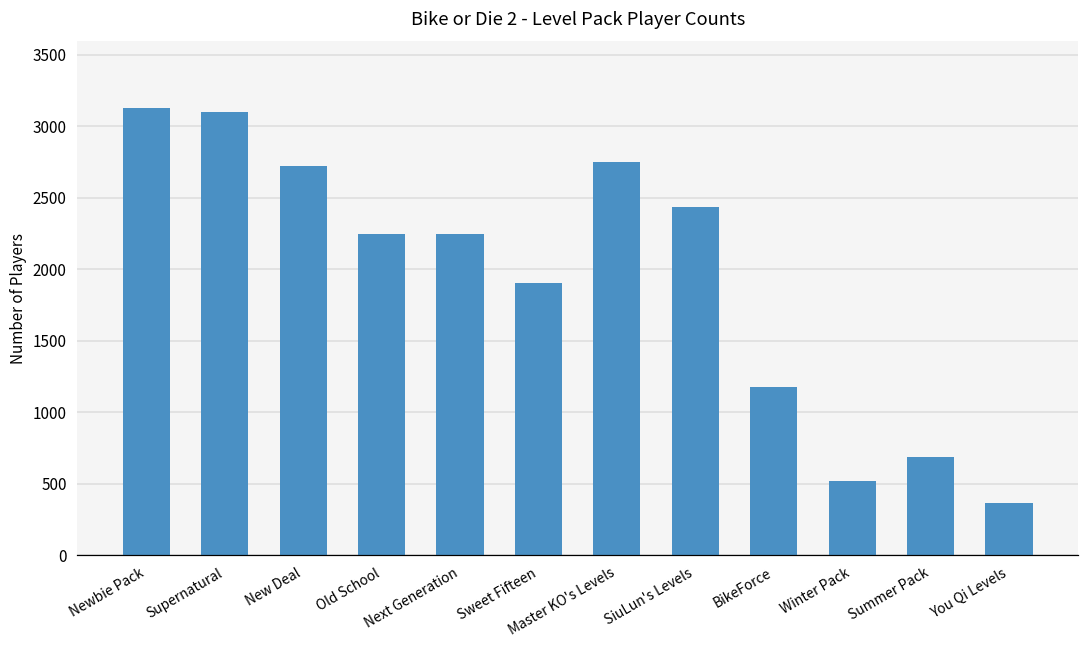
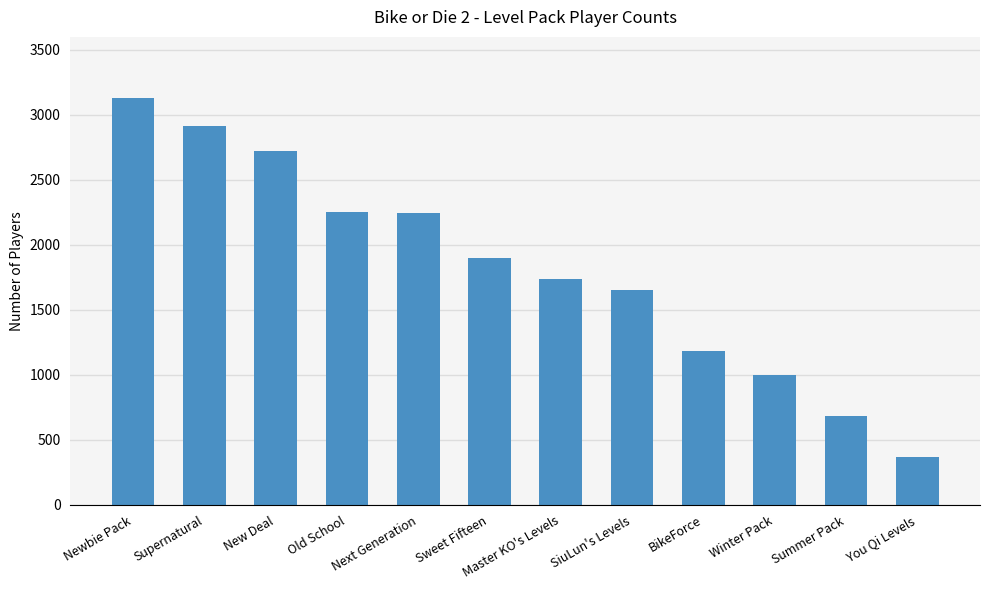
  {
    "Newbie Pack": 3130,
-   "Supernatural": 3100,
+   "Supernatural": 2910,
    "New Deal": 2720,
    "Old School": 2250,
    "Next Generation": 2240,
    "Sweet Fifteen": 1900,
-   "Master KO's Levels": 2750,
-   "SiuLun's Levels": 2440,
+   "Master KO's Levels": 1740,
+   "SiuLun's Levels": 1660,
    "BikeForce": 1180,
-   "Winter Pack": 520,
+   "Winter Pack": 1000,
    "Summer Pack": 690,
    "You Qi Levels": 370
  }
